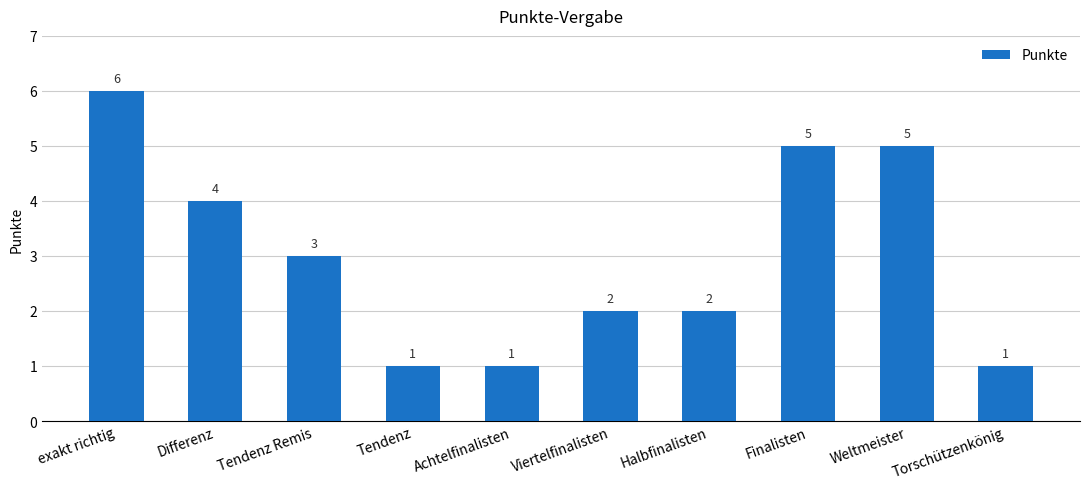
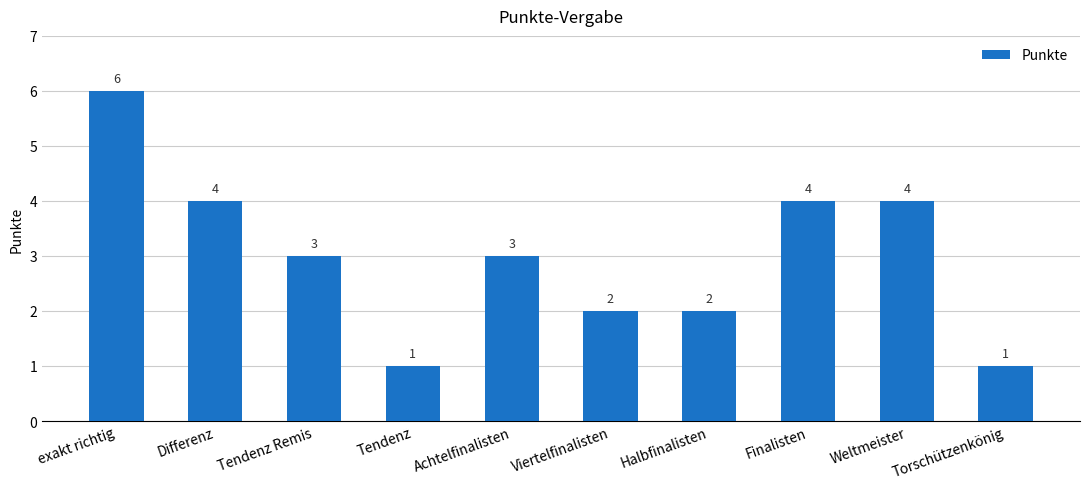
  {
    "exakt richtig": 6,
    "Differenz": 4,
    "Tendenz Remis": 3,
    "Tendenz": 1,
-   "Achtelfinalisten": 1,
+   "Achtelfinalisten": 3,
    "Viertelfinalisten": 2,
    "Halbfinalisten": 2,
-   "Finalisten": 5,
-   "Weltmeister": 5,
+   "Finalisten": 4,
+   "Weltmeister": 4,
    "Torschützenkönig": 1
  }
